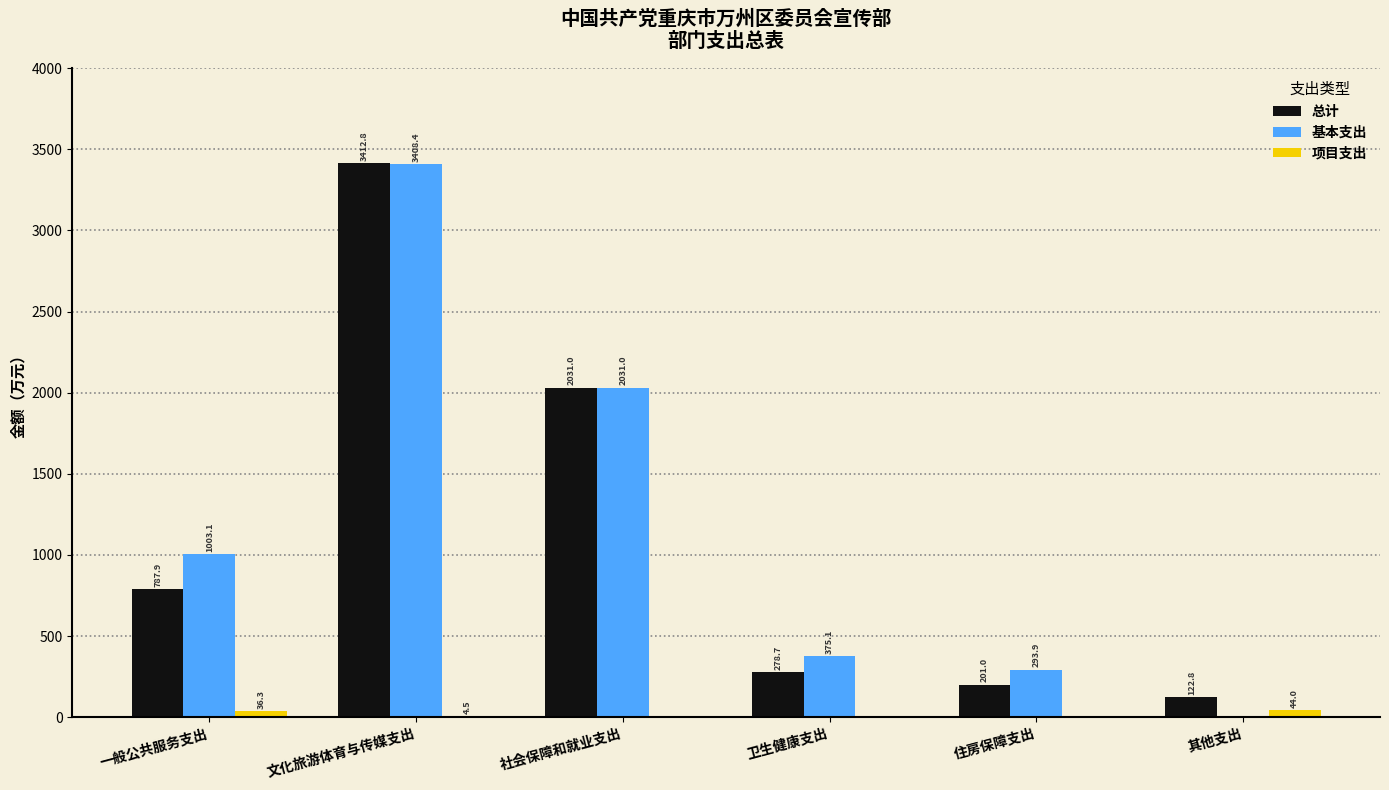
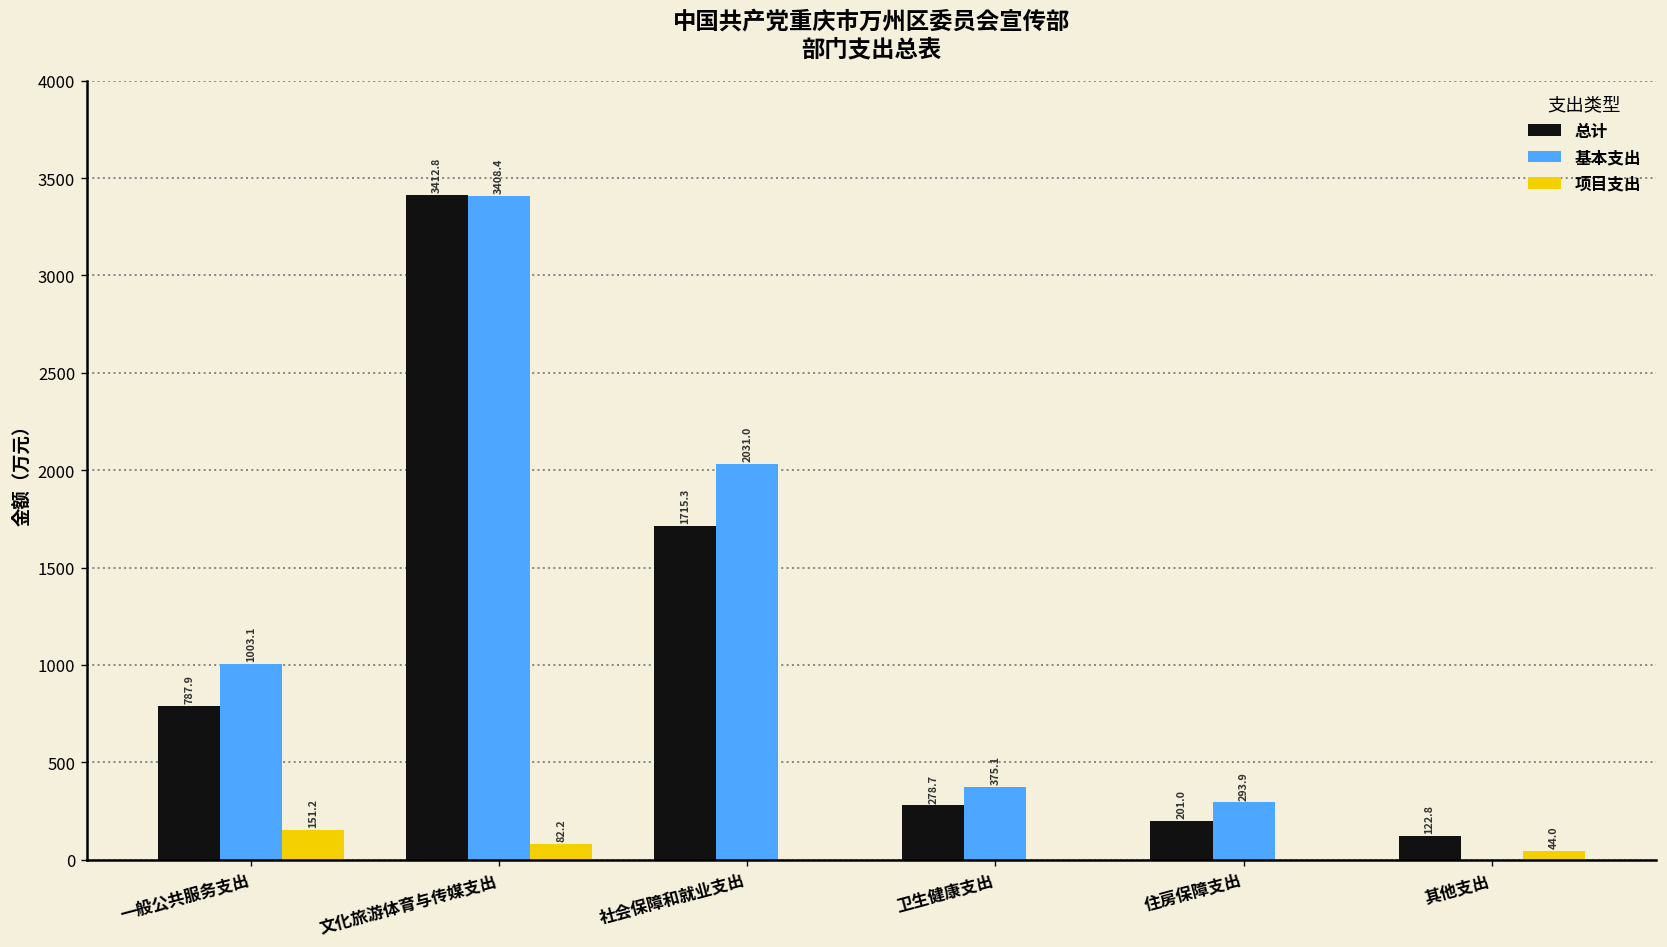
  {
    "总计": {
      "一般公共服务支出": 787.9,
      "文化旅游体育与传媒支出": 3412.8,
-     "社会保障和就业支出": 2031.0,
+     "社会保障和就业支出": 1715.3,
      "卫生健康支出": 278.7,
      "住房保障支出": 201.0,
      "其他支出": 122.8
    },
    "基本支出": {
      "一般公共服务支出": 1003.1,
      "文化旅游体育与传媒支出": 3408.4,
      "社会保障和就业支出": 2031.0,
      "卫生健康支出": 375.1,
      "住房保障支出": 293.9
    },
    "项目支出": {
-     "一般公共服务支出": 36.3,
-     "文化旅游体育与传媒支出": 4.5,
+     "一般公共服务支出": 151.2,
+     "文化旅游体育与传媒支出": 82.2,
      "其他支出": 44.0
    }
  }
